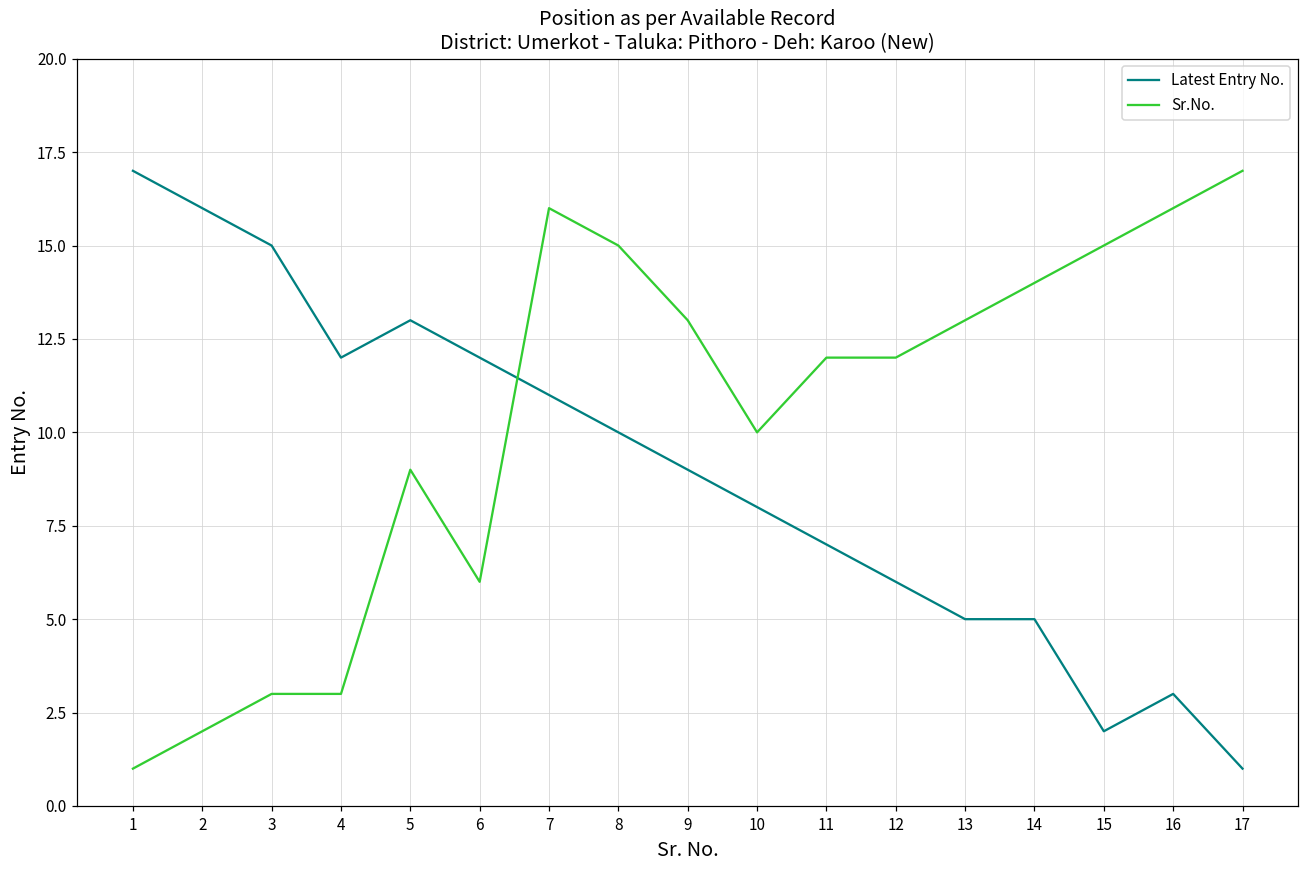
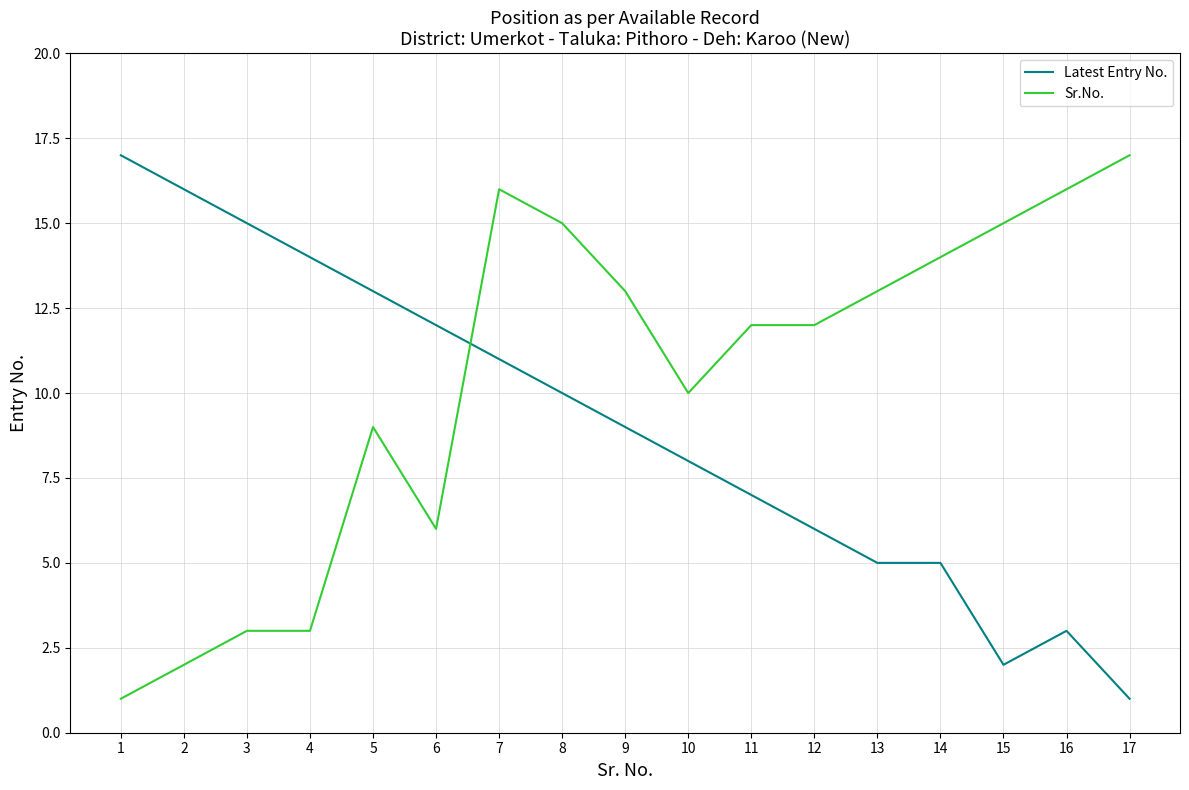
  {
    "Latest Entry No.": {
      "1": 17,
      "2": 16,
      "3": 15,
-     "4": 12,
+     "4": 14,
      "5": 13,
      "6": 12,
      "7": 11,
      "8": 10,
      "9": 9,
      "10": 8,
      "11": 7,
      "12": 6,
      "13": 5,
      "14": 5,
      "15": 2,
      "16": 3,
      "17": 1
    },
    "Sr.No.": {
      "1": 1,
      "2": 2,
      "3": 3,
      "4": 3,
      "5": 9,
      "6": 6,
      "7": 16,
      "8": 15,
      "9": 13,
      "10": 10,
      "11": 12,
      "12": 12,
      "13": 13,
      "14": 14,
      "15": 15,
      "16": 16,
      "17": 17
    }
  }
